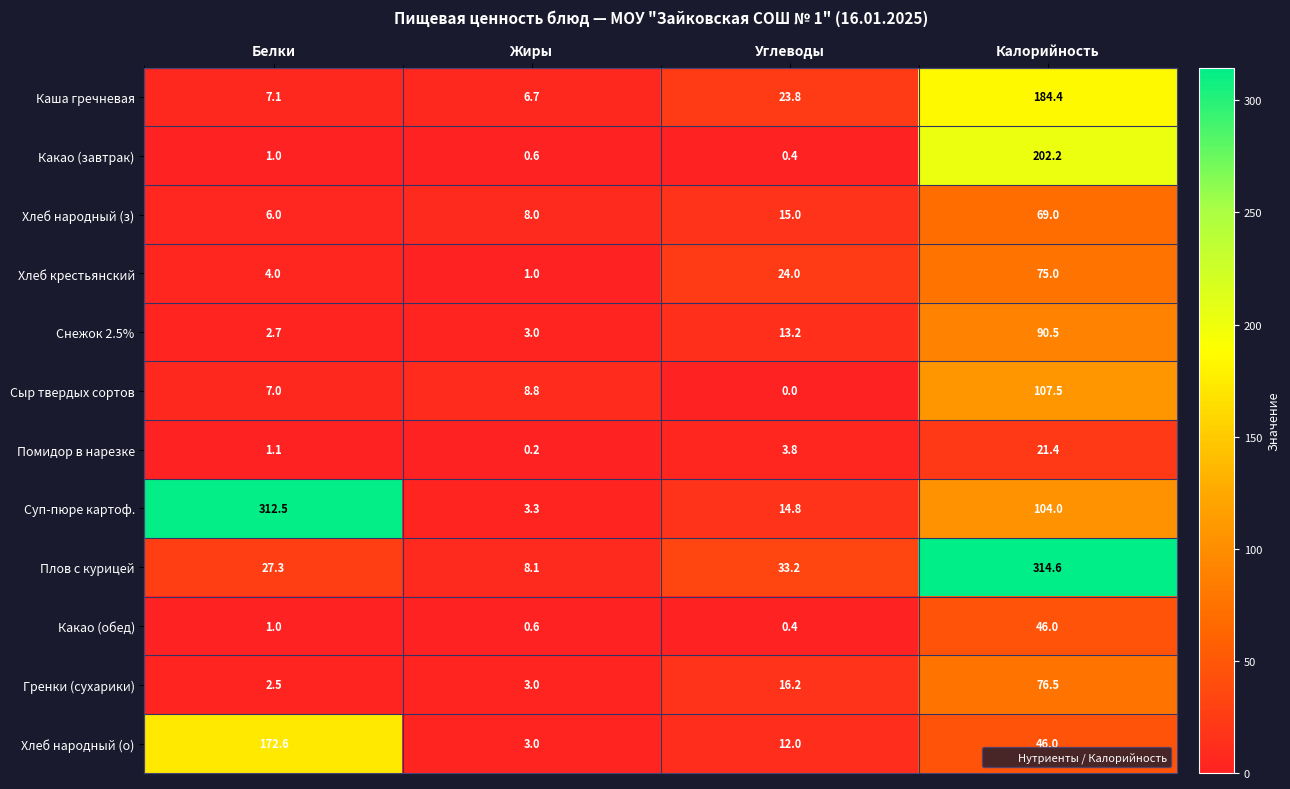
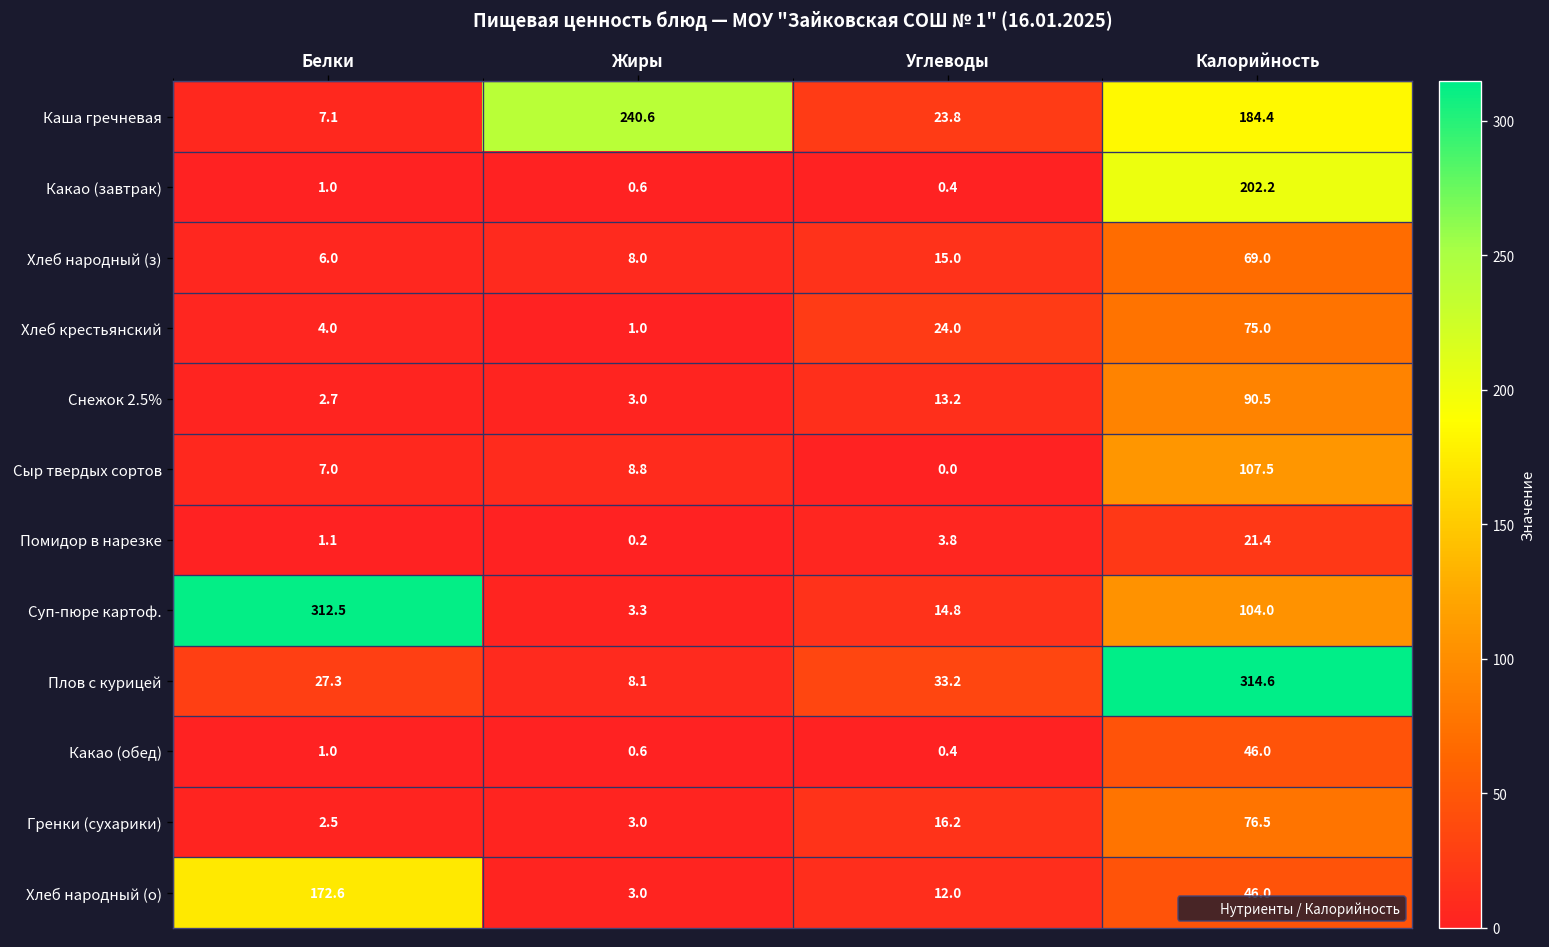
  {
    "Каша гречневая": {
      "Белки": 7.1,
-     "Жиры": 6.7,
+     "Жиры": 240.6,
      "Углеводы": 23.8,
      "Калорийность": 184.4
    },
    "Какао (завтрак)": {
      "Белки": 1.0,
      "Жиры": 0.6,
      "Углеводы": 0.4,
      "Калорийность": 202.2
    },
    "Хлеб народный (з)": {
      "Белки": 6.0,
      "Жиры": 8.0,
      "Углеводы": 15.0,
      "Калорийность": 69.0
    },
    "Хлеб крестьянский": {
      "Белки": 4.0,
      "Жиры": 1.0,
      "Углеводы": 24.0,
      "Калорийность": 75.0
    },
    "Снежок 2.5%": {
      "Белки": 2.7,
      "Жиры": 3.0,
      "Углеводы": 13.2,
      "Калорийность": 90.5
    },
    "Сыр твердых сортов": {
      "Белки": 7.0,
      "Жиры": 8.8,
      "Углеводы": 0.0,
      "Калорийность": 107.5
    },
    "Помидор в нарезке": {
      "Белки": 1.1,
      "Жиры": 0.2,
      "Углеводы": 3.8,
      "Калорийность": 21.4
    },
    "Суп-пюре картоф.": {
      "Белки": 312.5,
      "Жиры": 3.3,
      "Углеводы": 14.8,
      "Калорийность": 104.0
    },
    "Плов с курицей": {
      "Белки": 27.3,
      "Жиры": 8.1,
      "Углеводы": 33.2,
      "Калорийность": 314.6
    },
    "Какао (обед)": {
      "Белки": 1.0,
      "Жиры": 0.6,
      "Углеводы": 0.4,
      "Калорийность": 46.0
    },
    "Гренки (сухарики)": {
      "Белки": 2.5,
      "Жиры": 3.0,
      "Углеводы": 16.2,
      "Калорийность": 76.5
    },
    "Хлеб народный (о)": {
      "Белки": 172.6,
      "Жиры": 3.0,
      "Углеводы": 12.0
    }
  }
